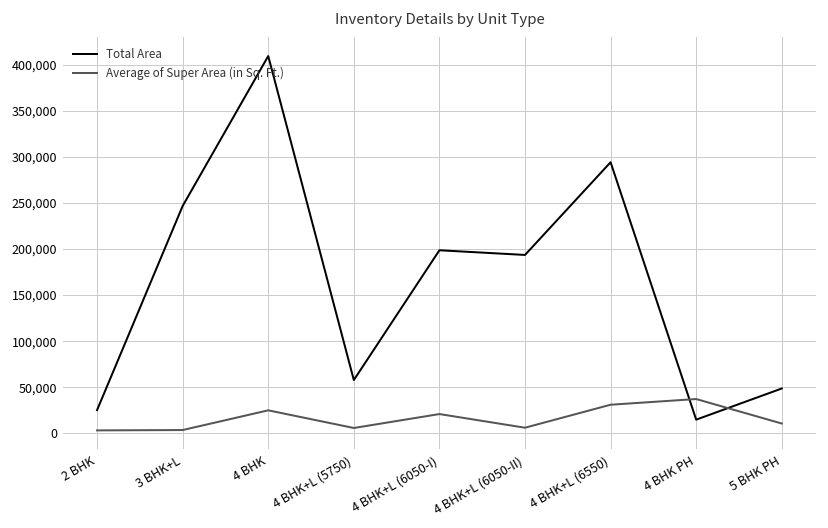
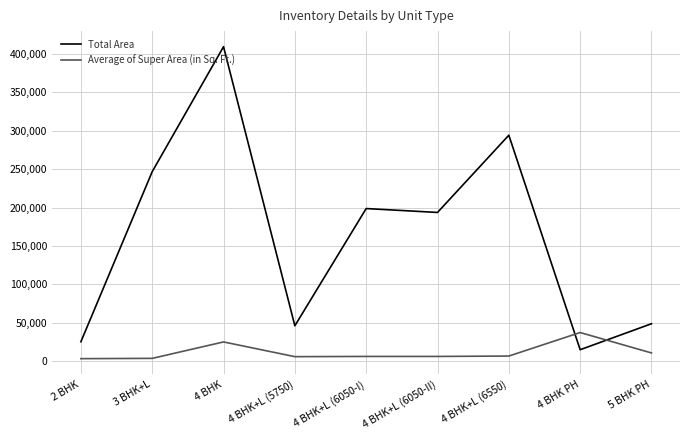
  {
    "Total Area": {
      "2 BHK": "30,000",
      "3 BHK+L": "250,000",
      "4 BHK": "410,000",
-     "4 BHK+L (5750)": "60,000",
+     "4 BHK+L (5750)": "50,000",
      "4 BHK+L (6050-I)": "200,000",
      "4 BHK+L (6050-II)": "190,000",
      "4 BHK+L (6550)": "290,000",
      "4 BHK PH": "10,000",
      "5 BHK PH": "50,000"
    },
    "Average of Super Area (in Sq. Ft.)": {
      "2 BHK": "0",
      "3 BHK+L": "0",
      "4 BHK": "20,000",
      "4 BHK+L (5750)": "10,000",
-     "4 BHK+L (6050-I)": "20,000",
+     "4 BHK+L (6050-I)": "10,000",
      "4 BHK+L (6050-II)": "10,000",
-     "4 BHK+L (6550)": "30,000",
+     "4 BHK+L (6550)": "10,000",
      "4 BHK PH": "40,000",
      "5 BHK PH": "10,000"
    }
  }
